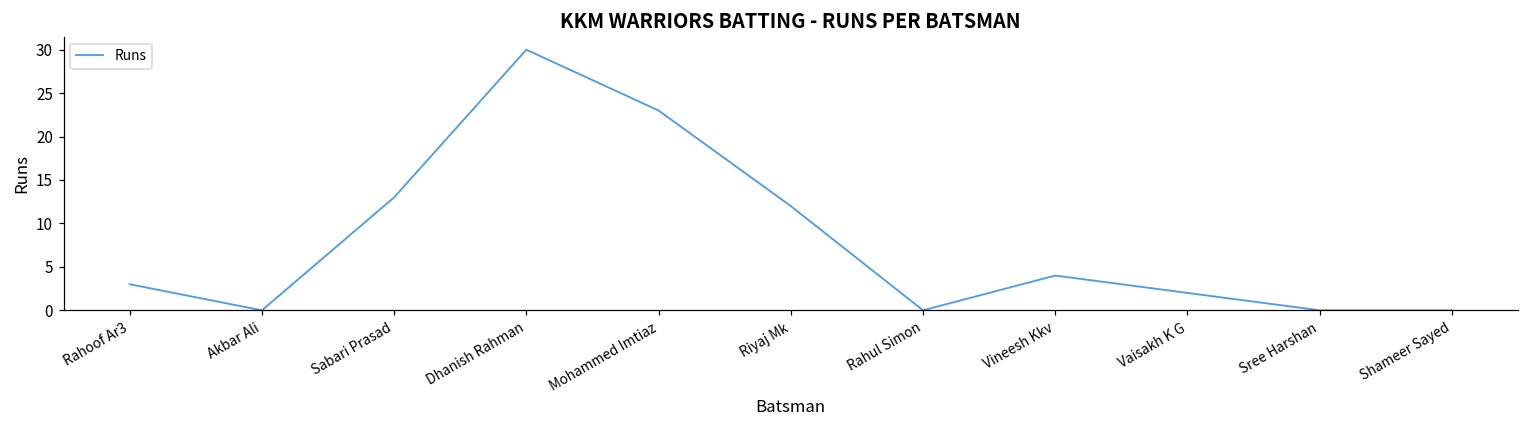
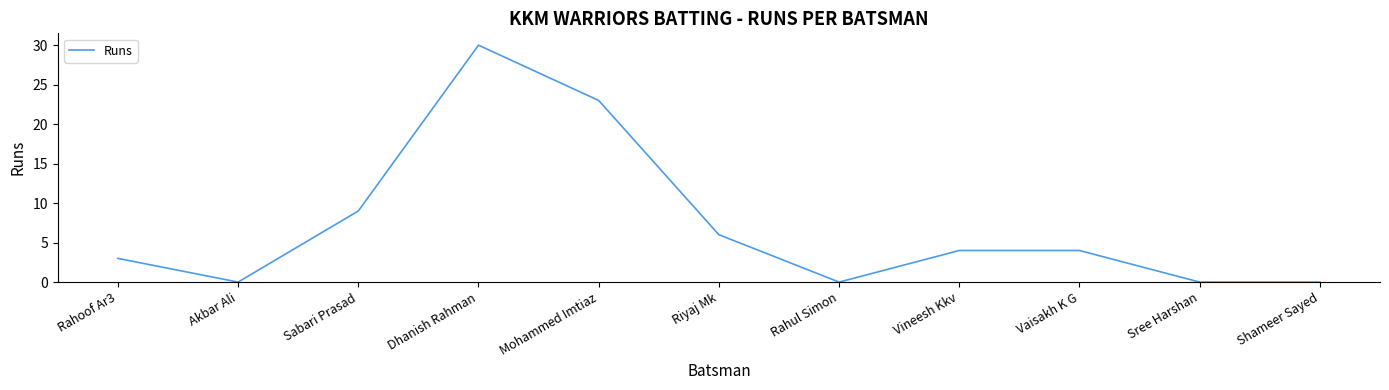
  {
    "Rahoof Ar3": 3,
    "Akbar Ali": 0,
-   "Sabari Prasad": 13,
+   "Sabari Prasad": 9,
    "Dhanish Rahman": 30,
    "Mohammed Imtiaz": 23,
-   "Riyaj Mk": 12,
+   "Riyaj Mk": 6,
    "Rahul Simon": 0,
    "Vineesh Kkv": 4,
-   "Vaisakh K G": 2,
+   "Vaisakh K G": 4,
    "Sree Harshan": 0,
    "Shameer Sayed": 0
  }
